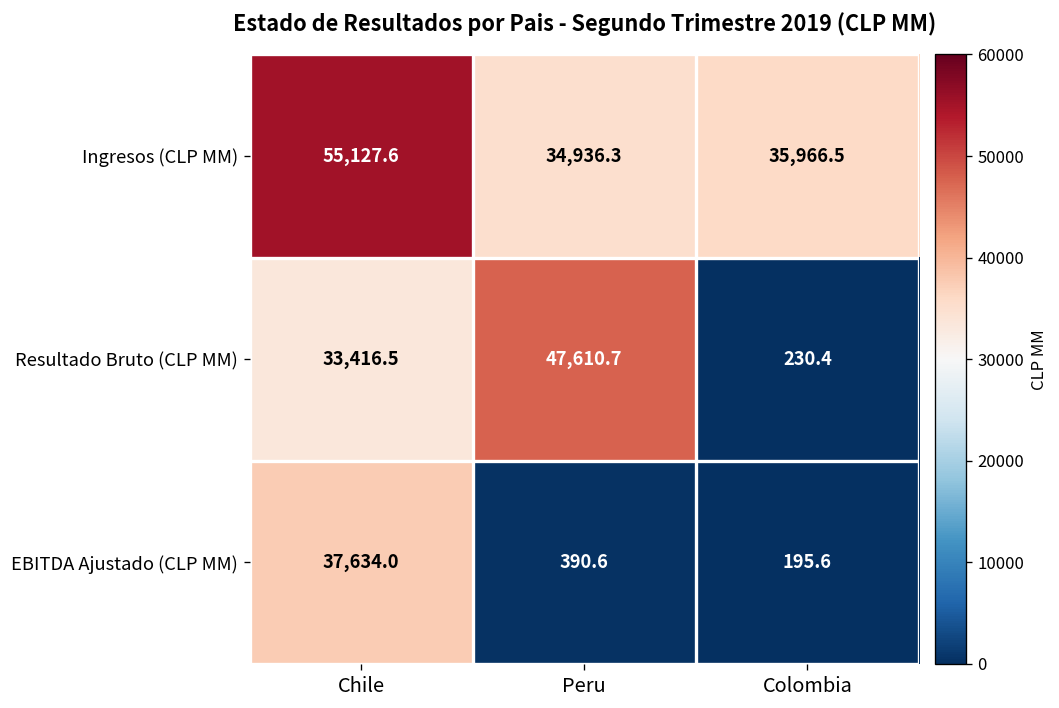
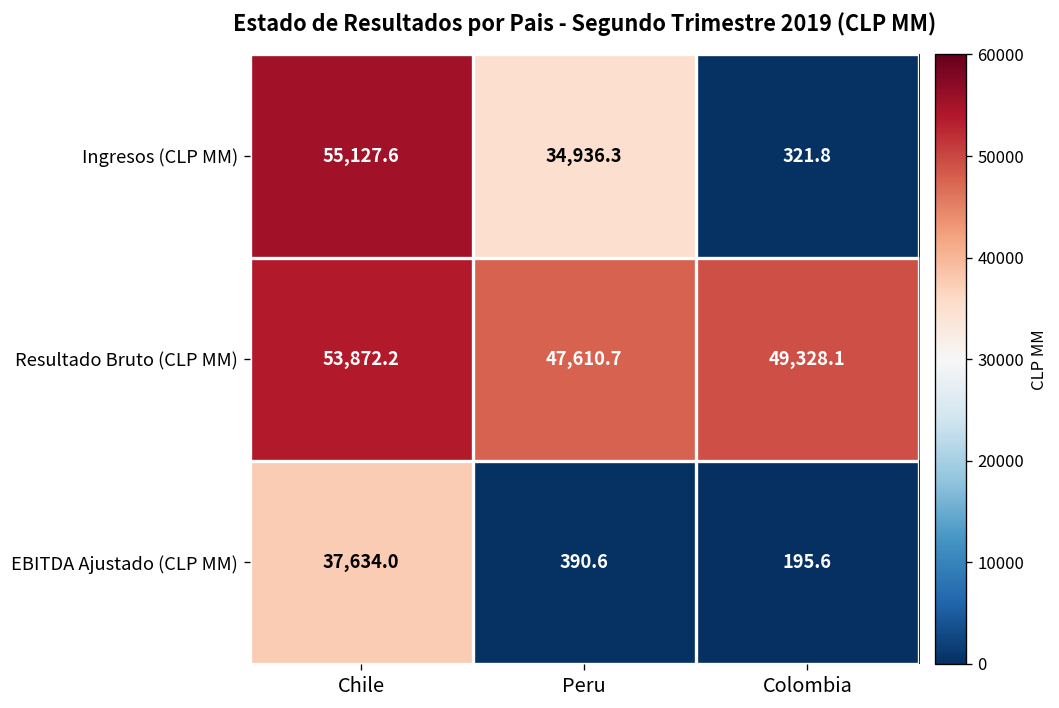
  {
    "Ingresos (CLP MM)": {
      "Chile": "55,127.6",
      "Peru": "34,936.3",
-     "Colombia": "35,966.5"
+     "Colombia": "321.8"
    },
    "Resultado Bruto (CLP MM)": {
-     "Chile": "33,416.5",
+     "Chile": "53,872.2",
      "Peru": "47,610.7",
-     "Colombia": "230.4"
+     "Colombia": "49,328.1"
    },
    "EBITDA Ajustado (CLP MM)": {
      "Chile": "37,634.0",
      "Peru": "390.6",
      "Colombia": "195.6"
    }
  }
